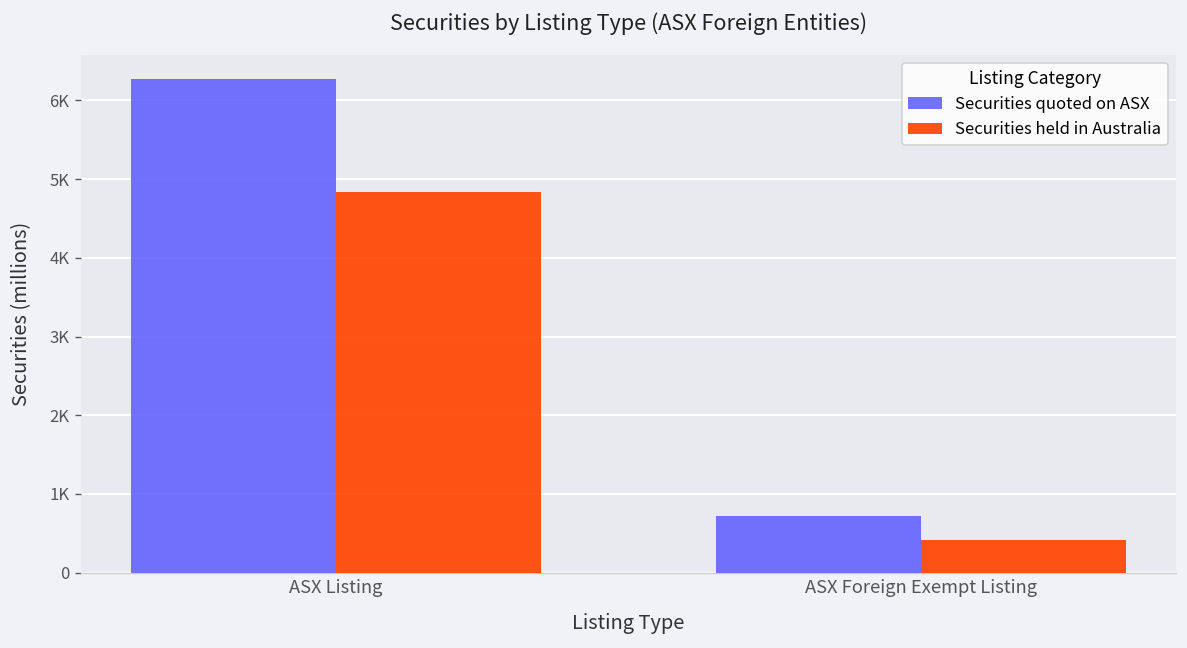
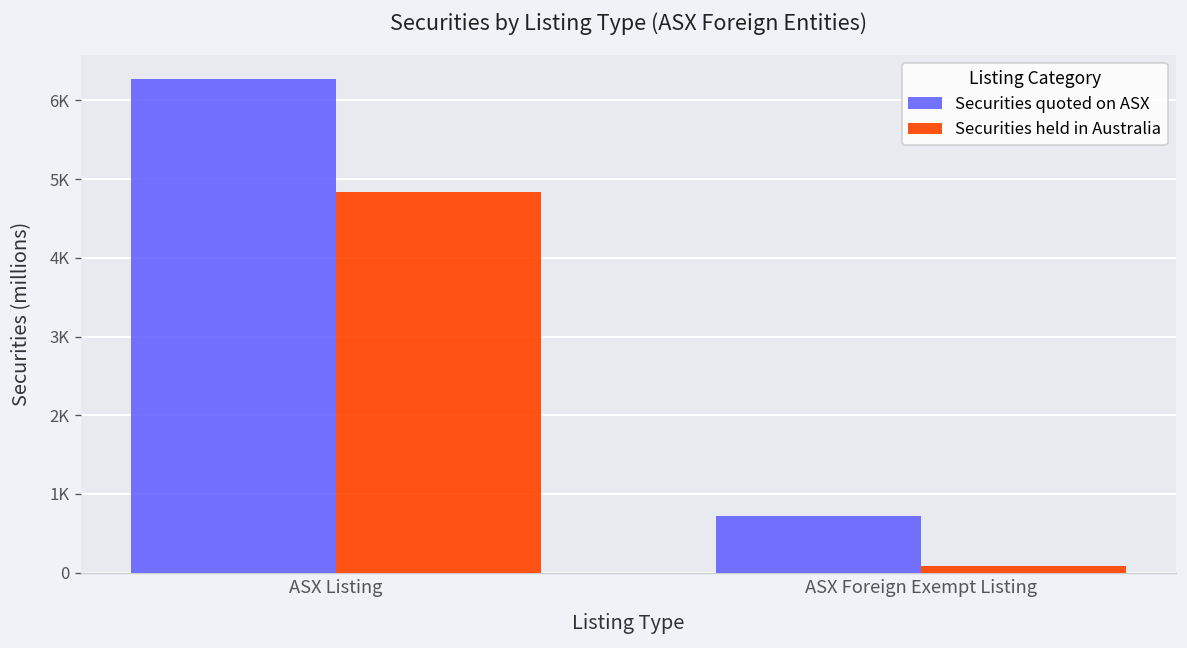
  {
    "Securities quoted on ASX": {
      "ASX Listing": 6300,
      "ASX Foreign Exempt Listing": 700
    },
    "Securities held in Australia": {
      "ASX Listing": 4800,
-     "ASX Foreign Exempt Listing": 400
+     "ASX Foreign Exempt Listing": 100
    }
  }
